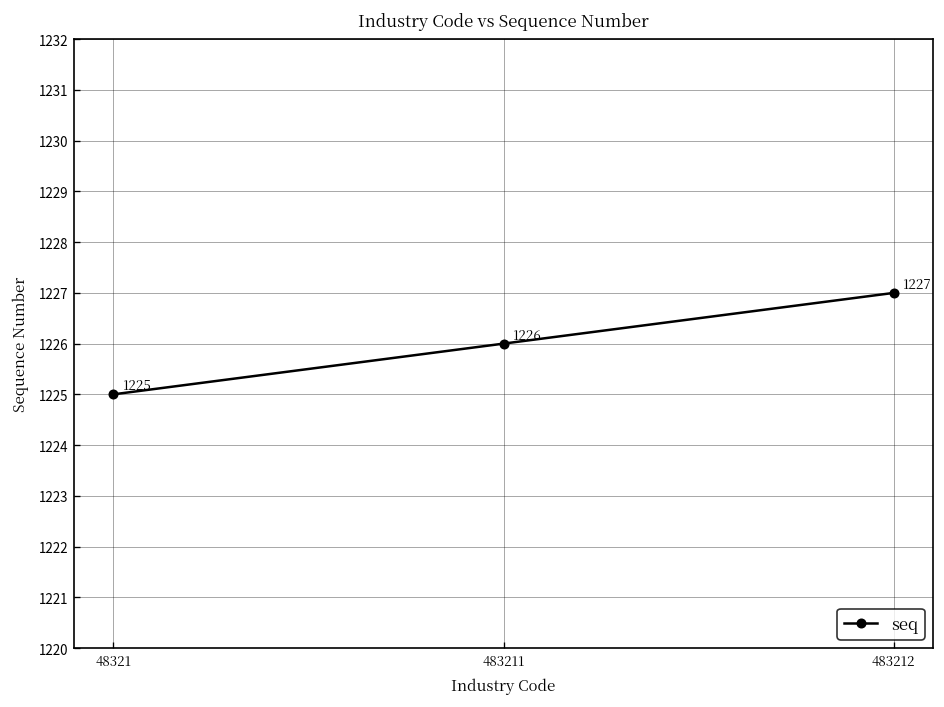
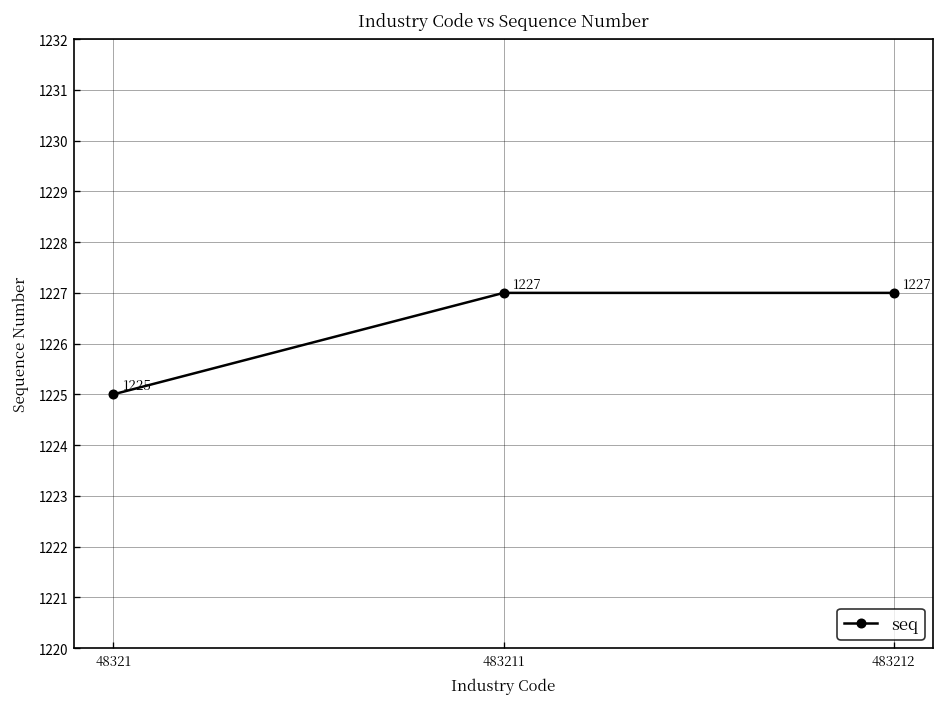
  {
    "48321": 1225,
-   "483211": 1226,
+   "483211": 1227,
    "483212": 1227
  }
